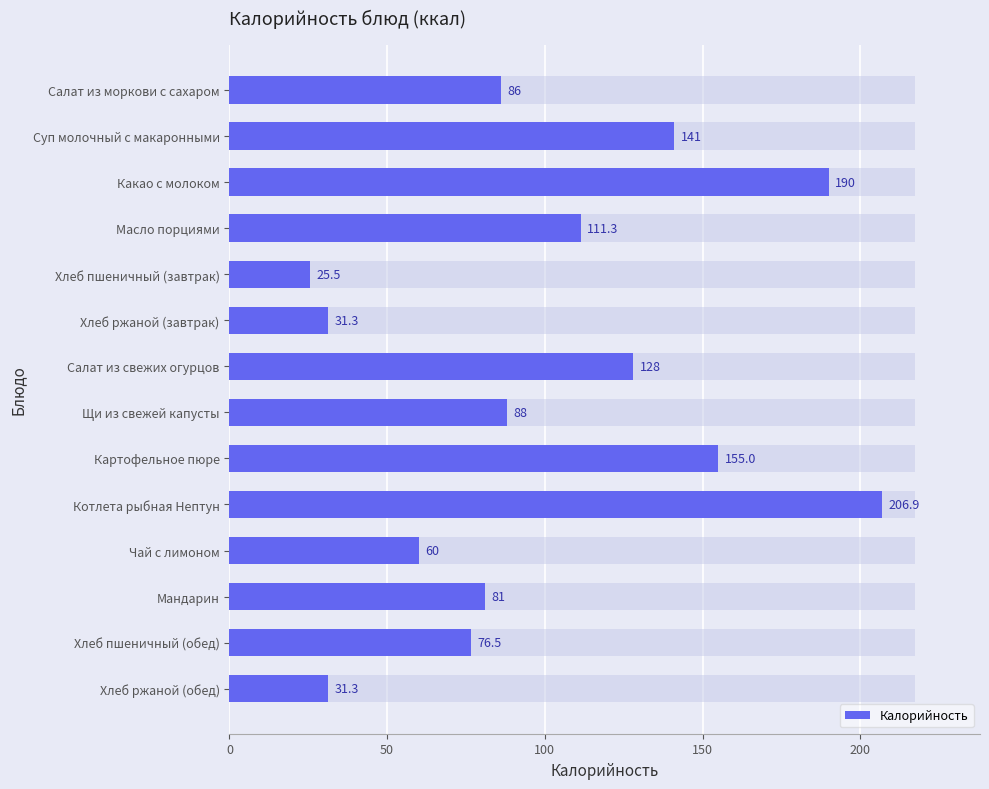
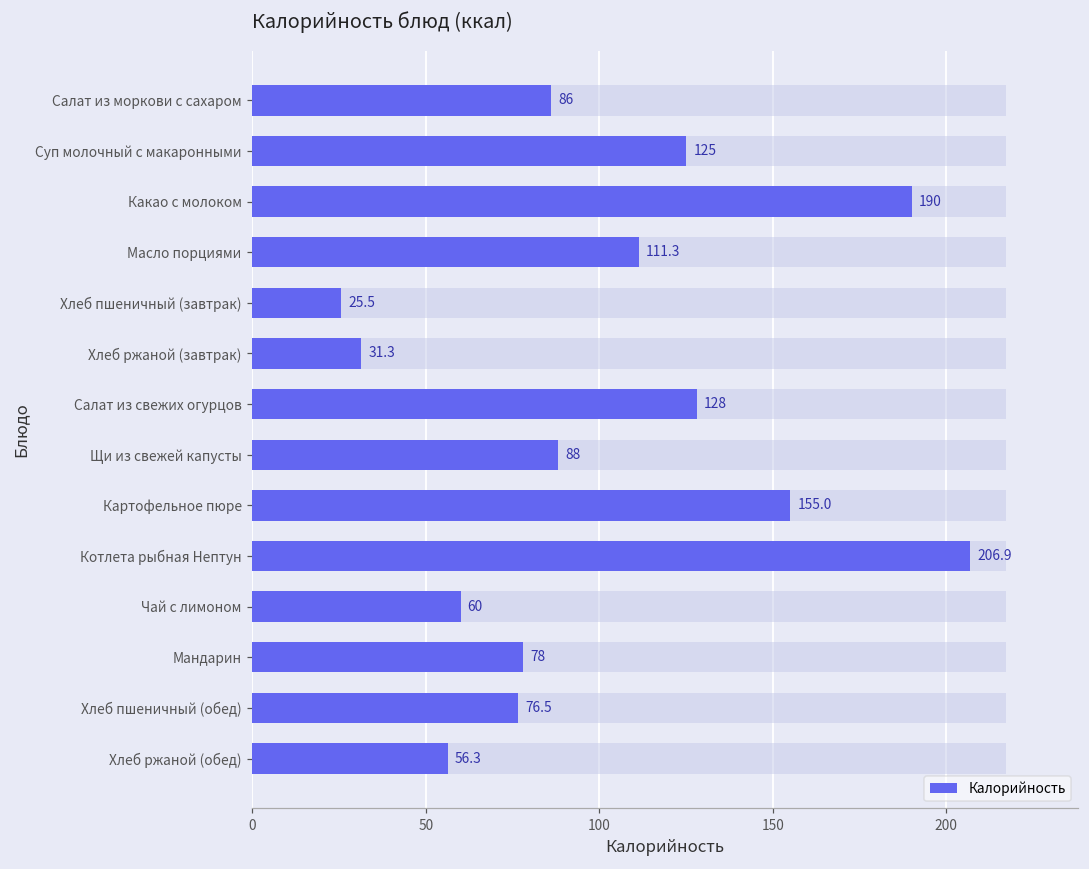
  {
    "Калорийность": {
-     "Суп молочный с макаронными": 141,
-     "Мандарин": 81,
-     "Хлеб ржаной (обед)": 31.3
+     "Суп молочный с макаронными": 125,
+     "Мандарин": 78,
+     "Хлеб ржаной (обед)": 56.3
    }
  }
